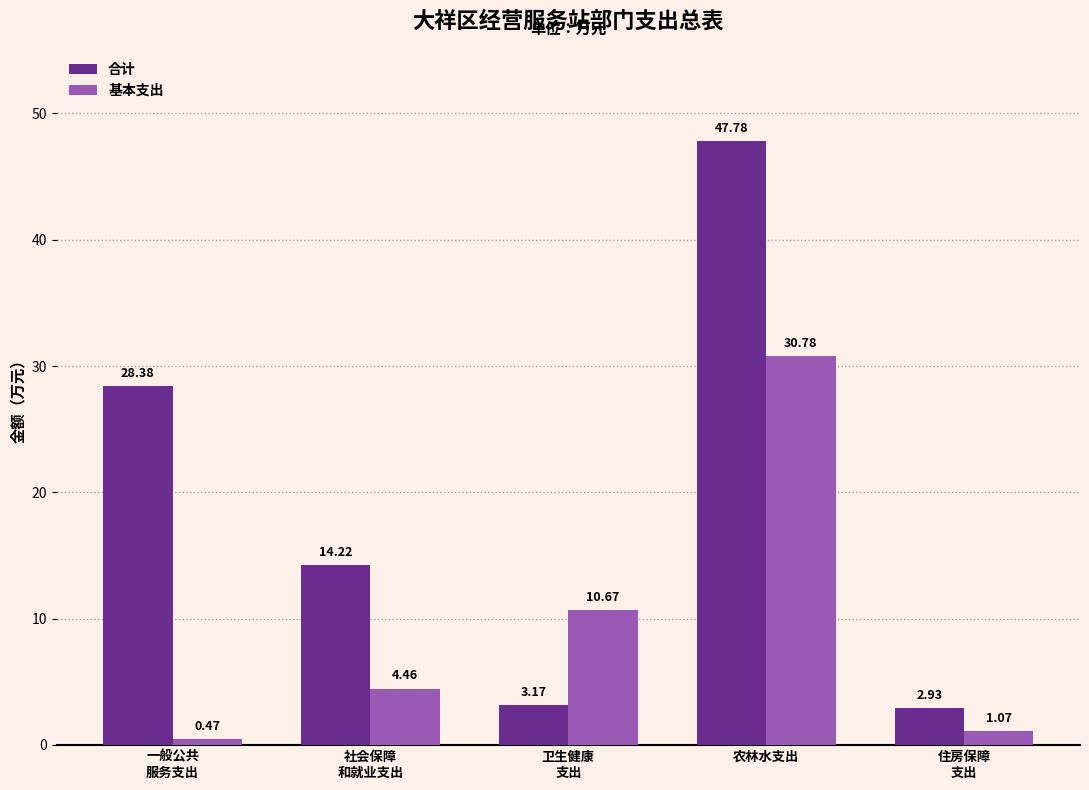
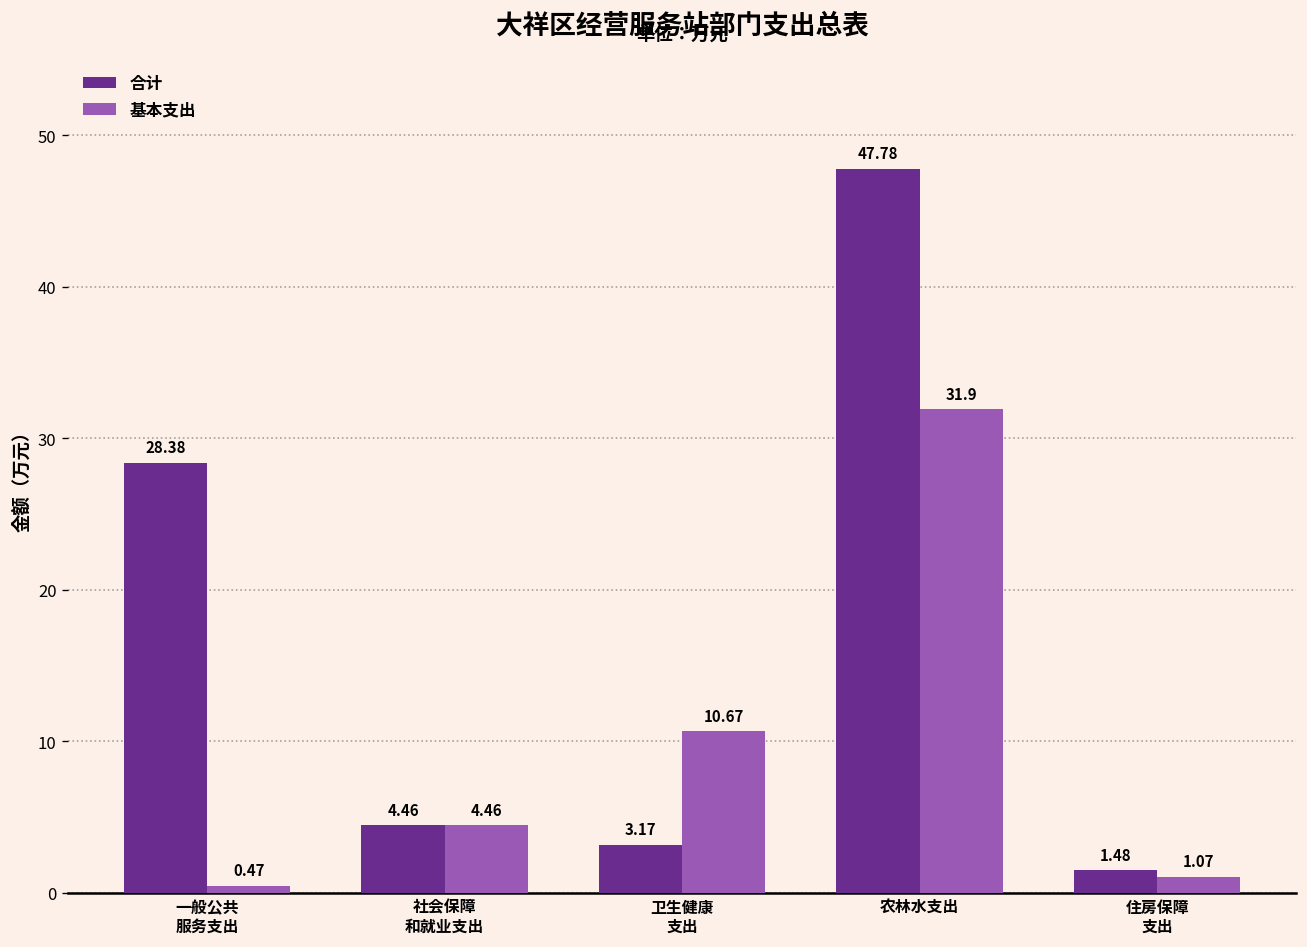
  {
    "合计": {
      "一般公共 服务支出": 28.38,
-     "社会保障 和就业支出": 14.22,
+     "社会保障 和就业支出": 4.46,
      "卫生健康 支出": 3.17,
      "农林水支出": 47.78,
-     "住房保障 支出": 2.93
+     "住房保障 支出": 1.48
    },
    "基本支出": {
      "一般公共 服务支出": 0.47,
      "社会保障 和就业支出": 4.46,
      "卫生健康 支出": 10.67,
-     "农林水支出": 30.78,
+     "农林水支出": 31.9,
      "住房保障 支出": 1.07
    }
  }
